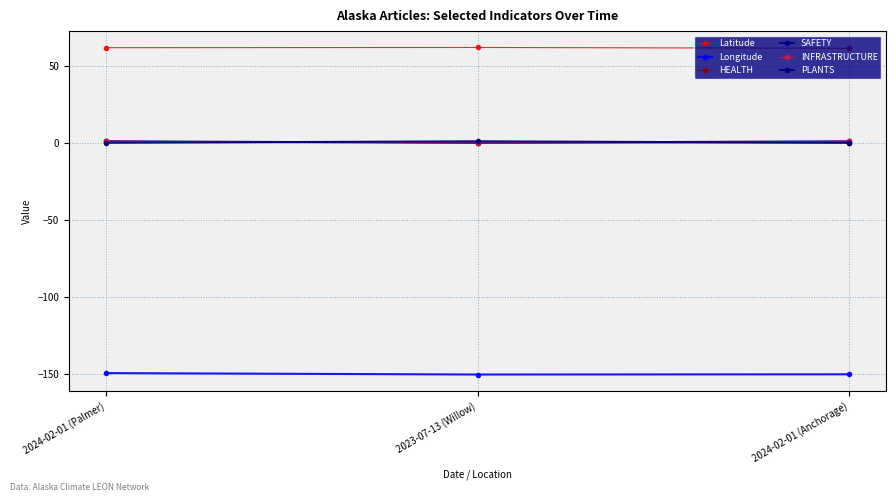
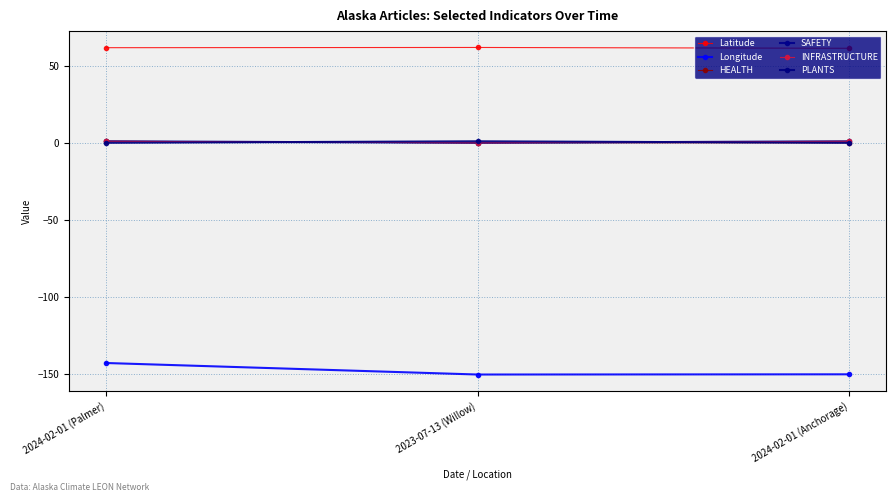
  {
    "Latitude": {
      "2024-02-01 (Palmer)": 62,
      "2023-07-13 (Willow)": 62
    },
    "Longitude": {
-     "2024-02-01 (Palmer)": -149,
+     "2024-02-01 (Palmer)": -143,
      "2023-07-13 (Willow)": -150,
      "2024-02-01 (Anchorage)": -150
    }
  }
